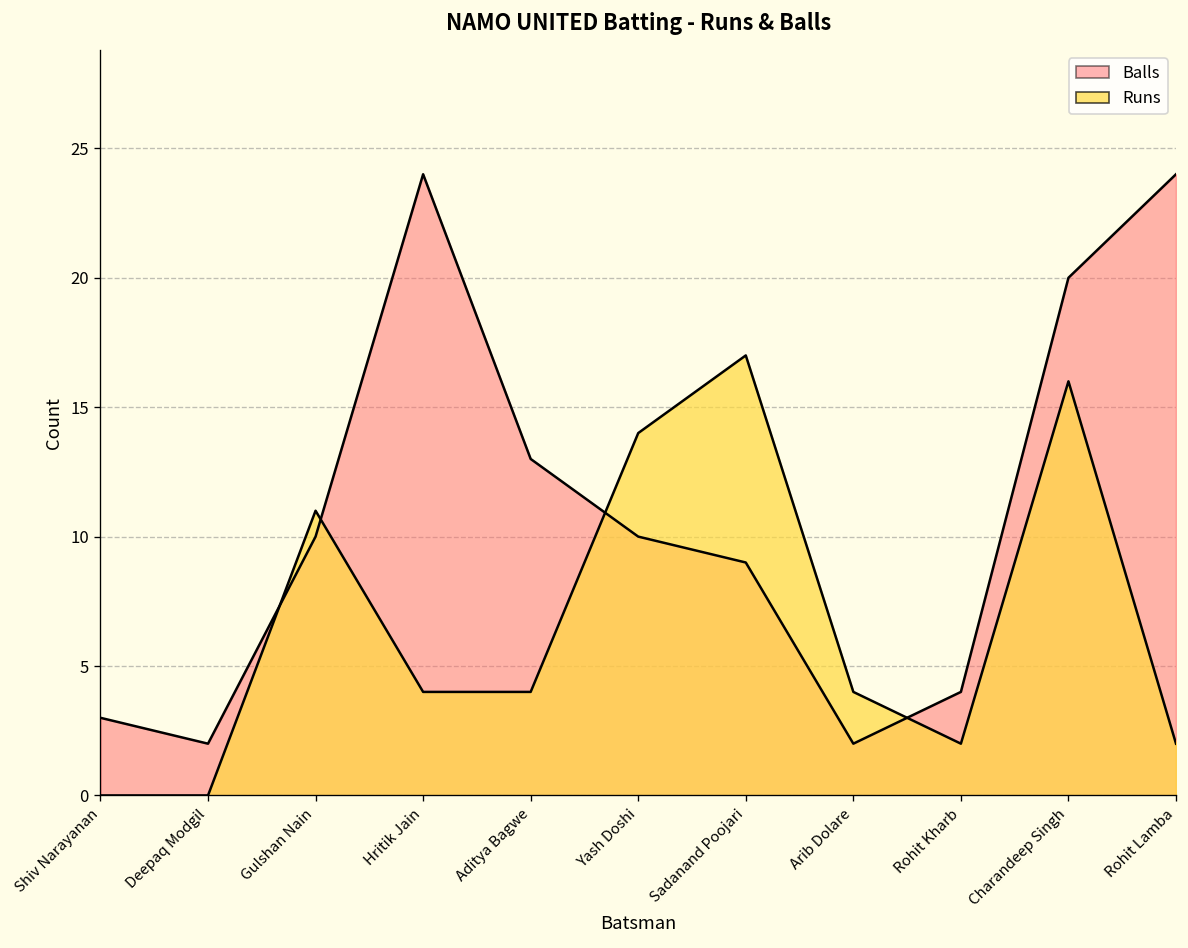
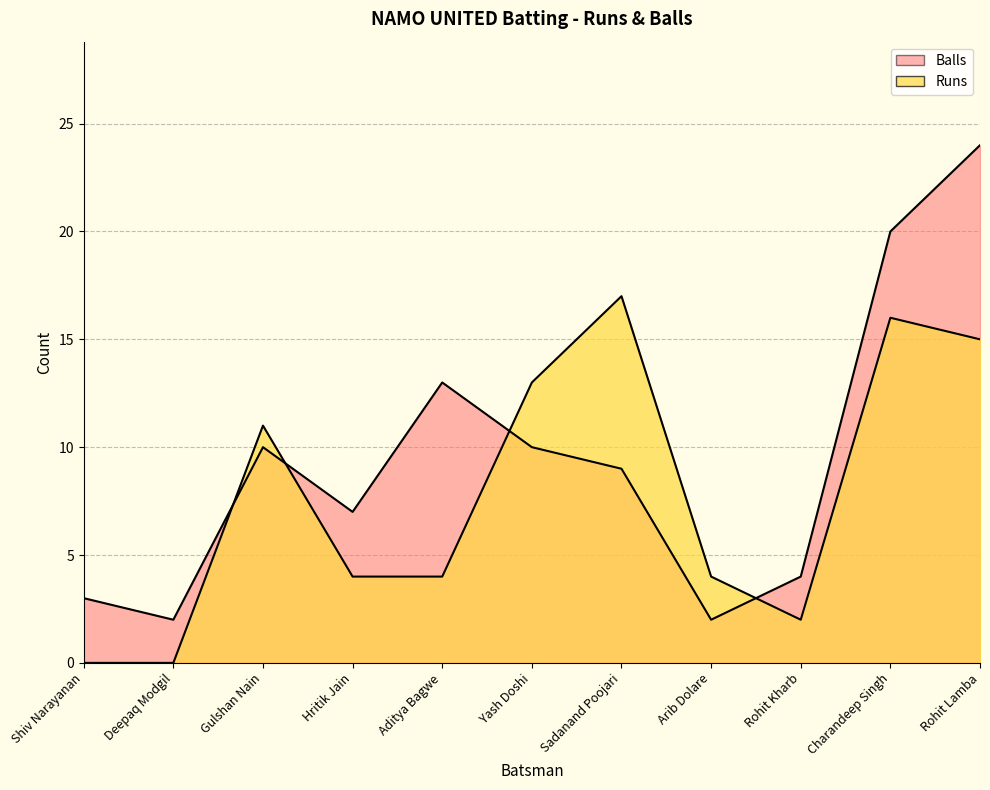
  {
    "Balls": {
      "Shiv Narayanan": 3,
      "Deepaq Modgil": 2,
      "Gulshan Nain": 10,
-     "Hritik Jain": 24,
+     "Hritik Jain": 7,
      "Aditya Bagwe": 13,
      "Yash Doshi": 10,
      "Sadanand Poojari": 9,
      "Arib Dolare": 2,
      "Rohit Kharb": 4,
      "Charandeep Singh": 20,
      "Rohit Lamba": 24
    },
    "Runs": {
      "Gulshan Nain": 11,
      "Hritik Jain": 4,
      "Aditya Bagwe": 4,
-     "Yash Doshi": 14,
+     "Yash Doshi": 13,
      "Sadanand Poojari": 17,
      "Arib Dolare": 4,
      "Rohit Kharb": 2,
      "Charandeep Singh": 16,
-     "Rohit Lamba": 2
+     "Rohit Lamba": 15
    }
  }
